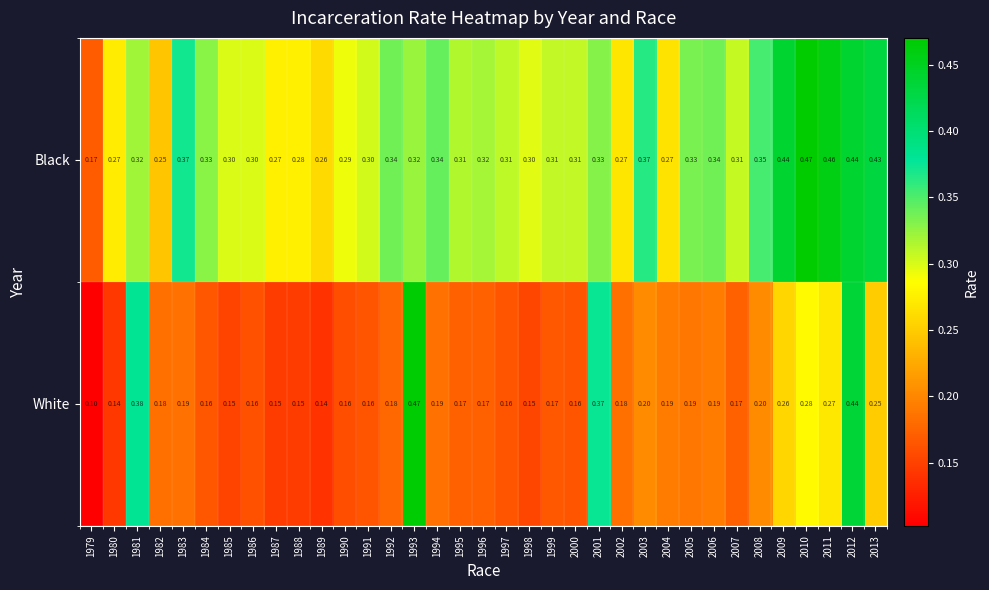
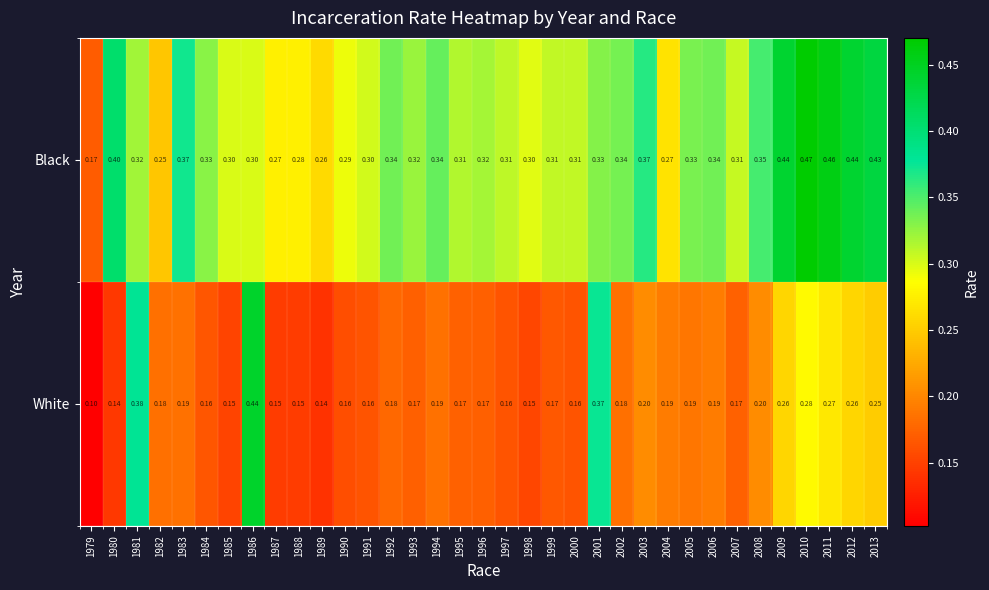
  {
    "Black": {
      "1979": 0.17,
-     "1980": 0.27,
+     "1980": 0.40,
      "1981": 0.32,
      "1982": 0.25,
      "1983": 0.37,
      "1984": 0.33,
      "1985": 0.30,
      "1986": 0.30,
      "1987": 0.27,
      "1988": 0.28,
      "1989": 0.26,
      "1990": 0.29,
      "1991": 0.30,
      "1992": 0.34,
      "1993": 0.32,
      "1994": 0.34,
      "1995": 0.31,
      "1996": 0.32,
      "1997": 0.31,
      "1998": 0.30,
      "1999": 0.31,
      "2000": 0.31,
      "2001": 0.33,
-     "2002": 0.27,
+     "2002": 0.34,
      "2003": 0.37,
      "2004": 0.27,
      "2005": 0.33,
      "2006": 0.34,
      "2007": 0.31,
      "2008": 0.35,
      "2009": 0.44,
      "2010": 0.47,
      "2011": 0.46,
      "2012": 0.44,
      "2013": 0.43
    },
    "White": {
      "1979": 0.10,
      "1980": 0.14,
      "1981": 0.38,
      "1982": 0.18,
      "1983": 0.19,
      "1984": 0.16,
      "1985": 0.15,
-     "1986": 0.16,
+     "1986": 0.44,
      "1987": 0.15,
      "1988": 0.15,
      "1989": 0.14,
      "1990": 0.16,
      "1991": 0.16,
      "1992": 0.18,
-     "1993": 0.47,
+     "1993": 0.17,
      "1994": 0.19,
      "1995": 0.17,
      "1996": 0.17,
      "1997": 0.16,
      "1998": 0.15,
      "1999": 0.17,
      "2000": 0.16,
      "2001": 0.37,
      "2002": 0.18,
      "2003": 0.20,
      "2004": 0.19,
      "2005": 0.19,
      "2006": 0.19,
      "2007": 0.17,
      "2008": 0.20,
      "2009": 0.26,
      "2010": 0.28,
      "2011": 0.27,
-     "2012": 0.44,
+     "2012": 0.26,
      "2013": 0.25
    }
  }
